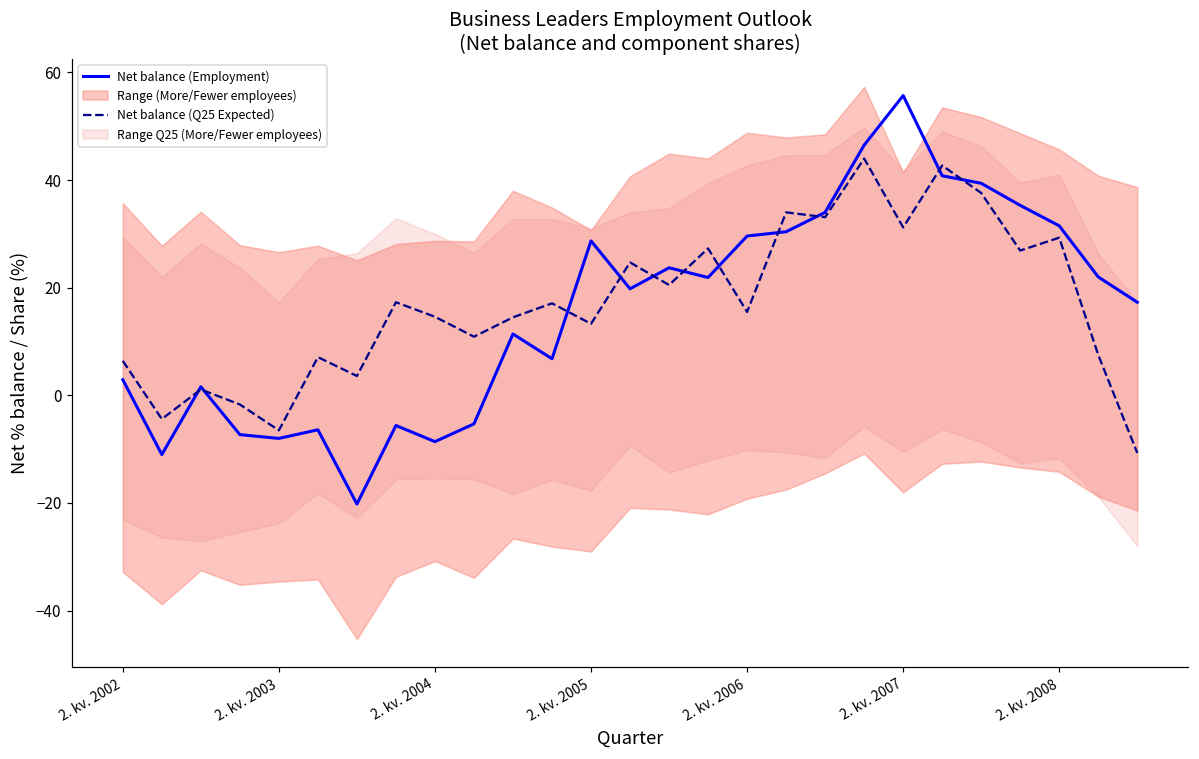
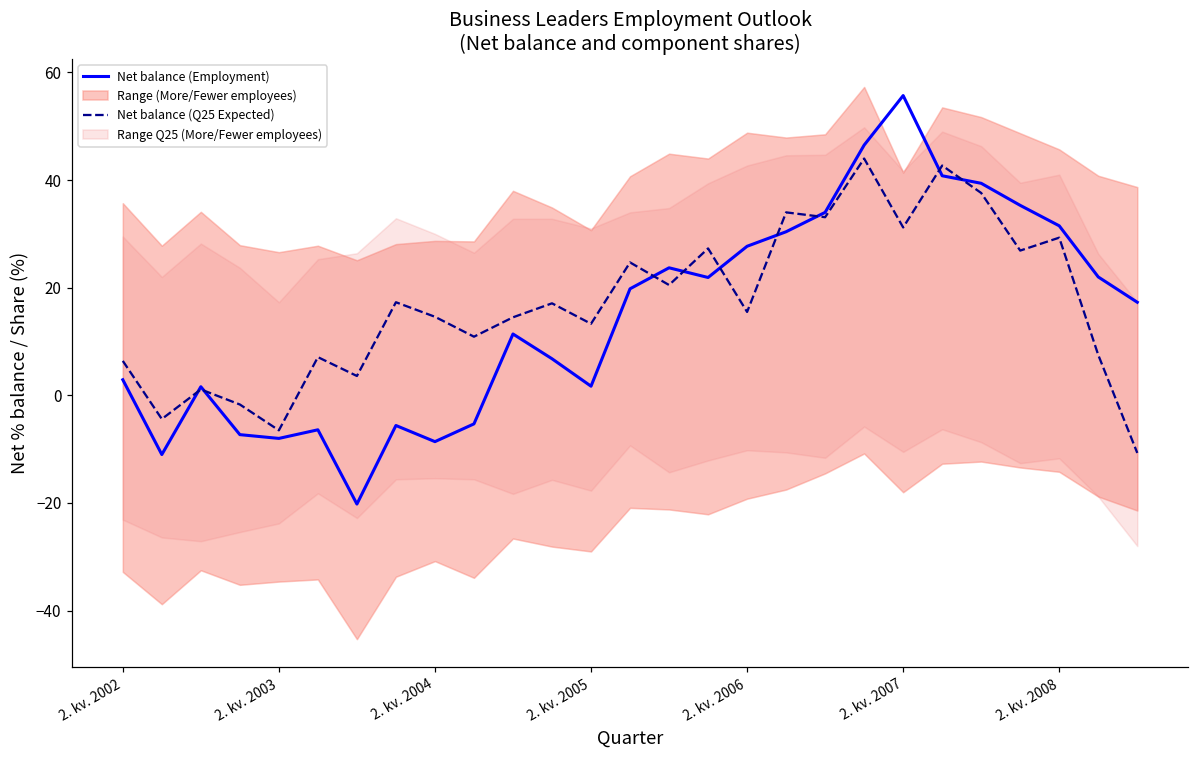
  {
    "Net balance (Employment)": {
      "2. kv. 2002": 3,
      "2. kv. 2003": -8,
      "2. kv. 2004": -9,
-     "2. kv. 2005": 29,
-     "2. kv. 2006": 30,
+     "2. kv. 2005": 2,
+     "2. kv. 2006": 28,
      "2. kv. 2007": 56,
      "2. kv. 2008": 32
    },
    "Net balance (Q25 Expected)": {
      "2. kv. 2002": 6,
      "2. kv. 2003": -7,
      "2. kv. 2004": 15,
      "2. kv. 2005": 13,
      "2. kv. 2006": 16,
      "2. kv. 2007": 31,
      "2. kv. 2008": 29
    }
  }
